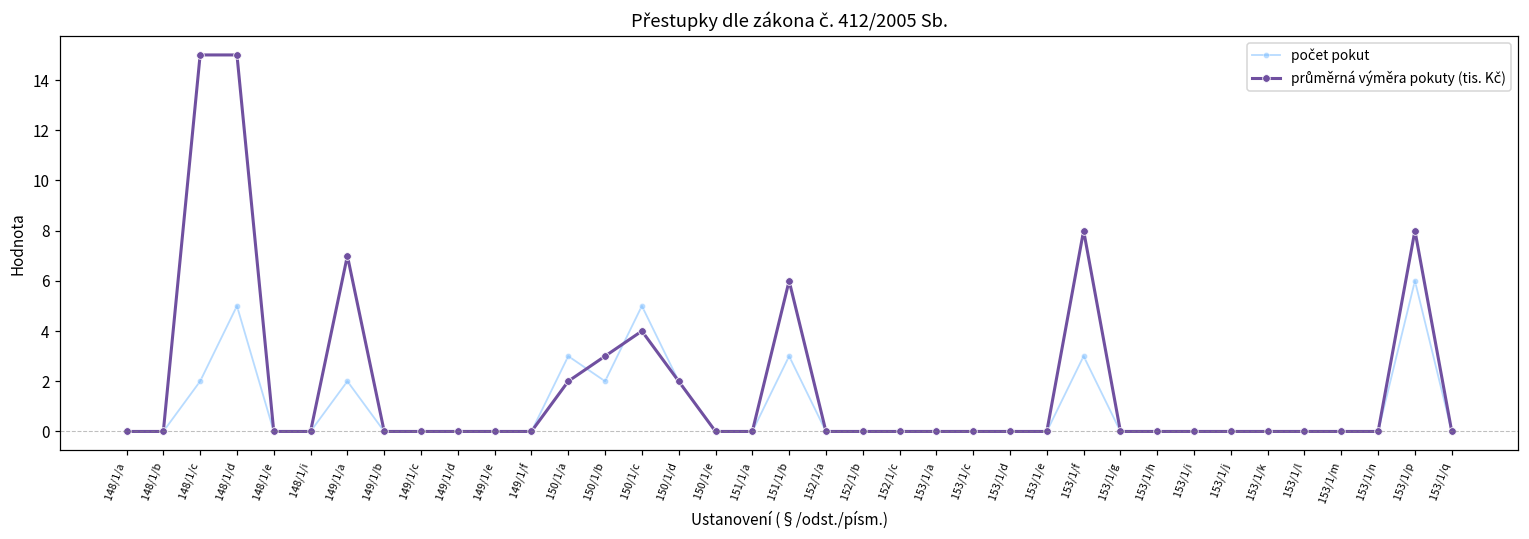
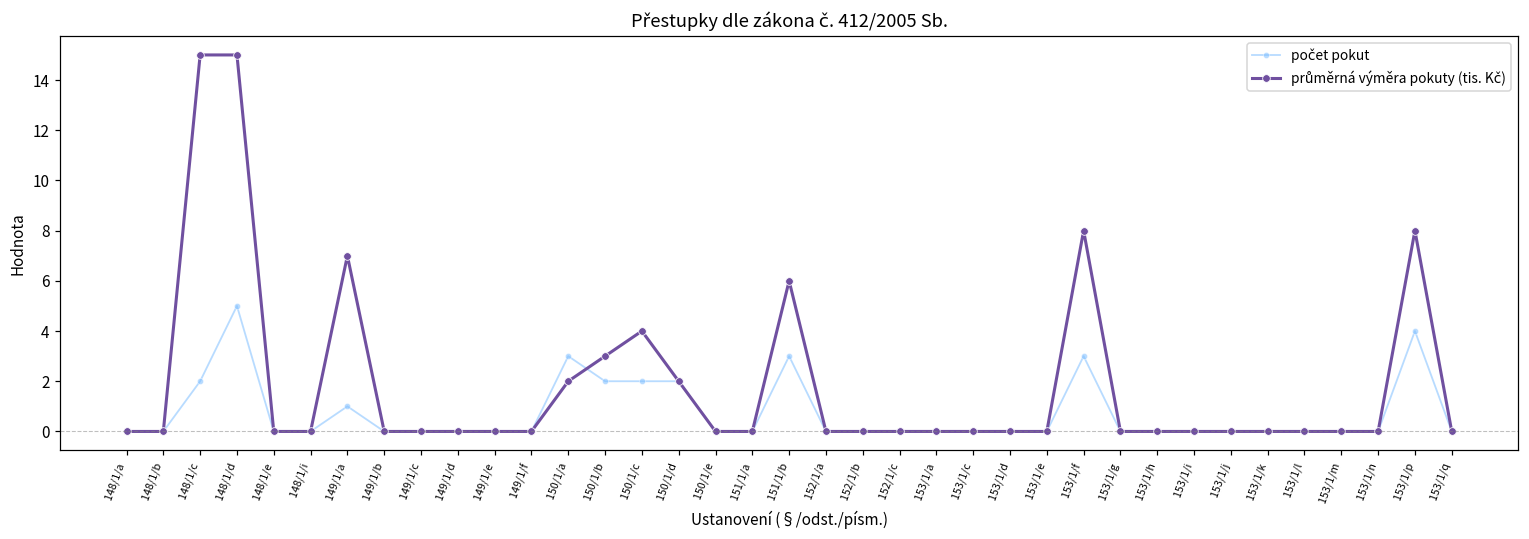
  {
    "počet pokut": {
      "148/1/c": 2,
      "148/1/d": 5,
-     "149/1/a": 2,
+     "149/1/a": 1,
      "150/1/a": 3,
      "150/1/b": 2,
-     "150/1/c": 5,
+     "150/1/c": 2,
      "151/1/b": 3,
      "153/1/f": 3,
-     "153/1/p": 6
+     "153/1/p": 4
    },
    "průměrná výměra pokuty (tis. Kč)": {
      "148/1/c": 15,
      "148/1/d": 15,
      "149/1/a": 7,
      "150/1/a": 2,
      "150/1/b": 3,
      "150/1/c": 4,
      "151/1/b": 6,
      "153/1/f": 8,
      "153/1/p": 8
    }
  }
